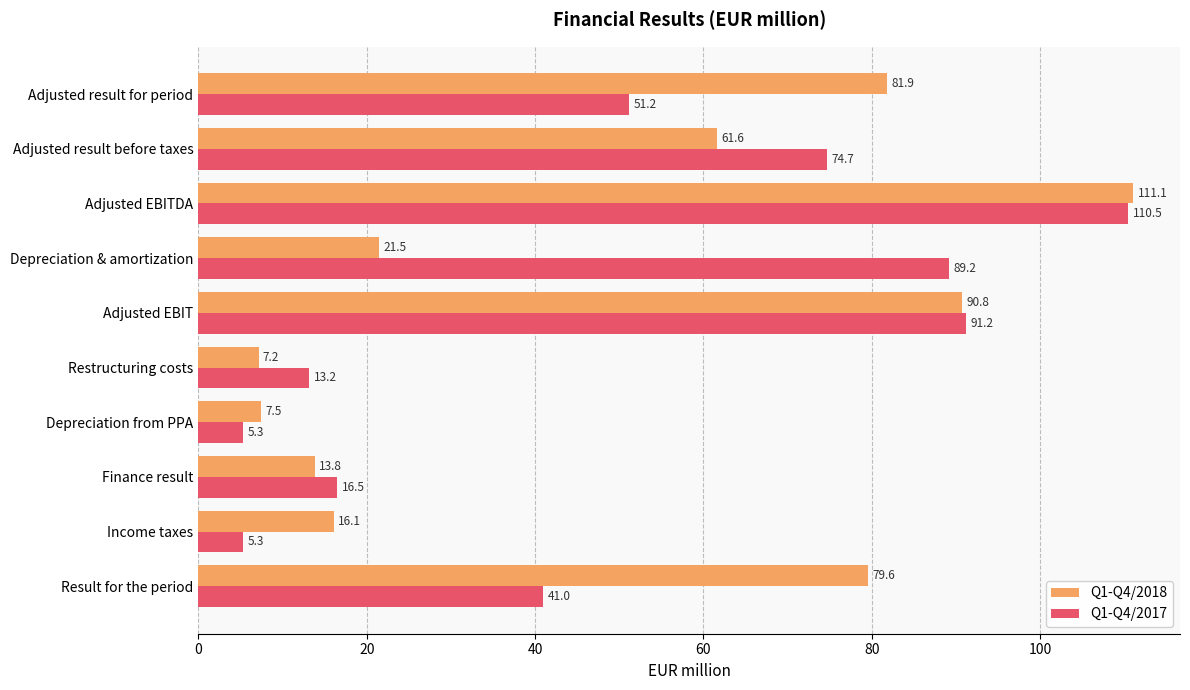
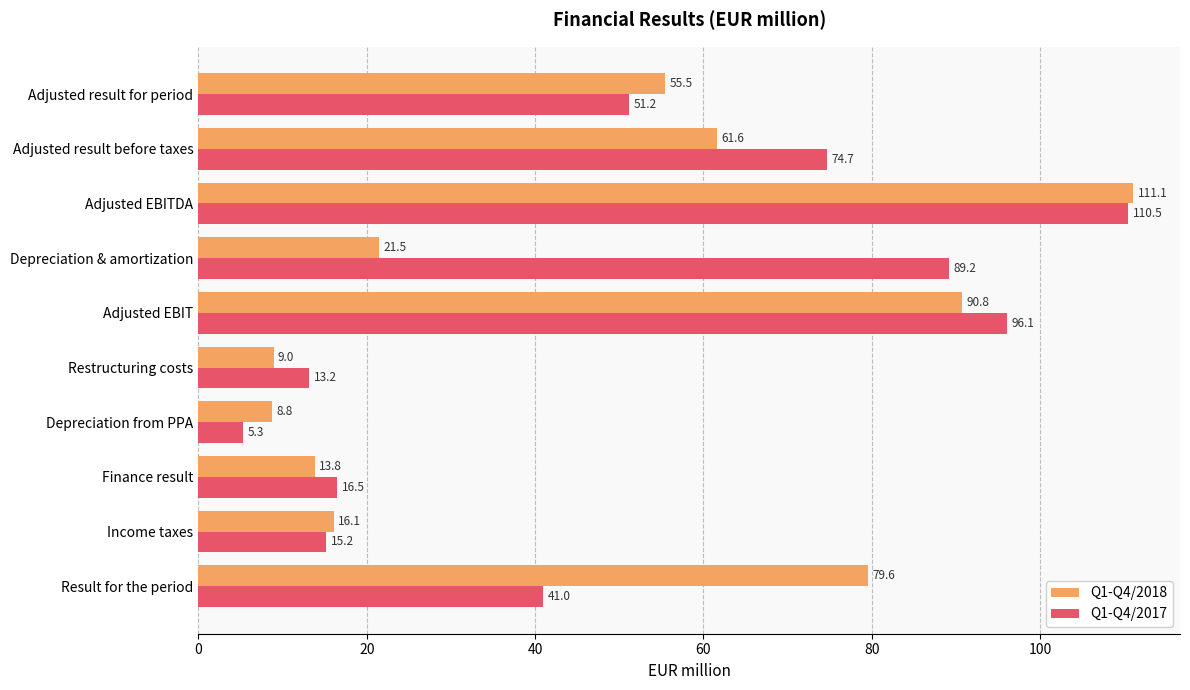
  {
    "Q1-Q4/2018": {
-     "Adjusted result for period": 81.9,
+     "Adjusted result for period": 55.5,
      "Adjusted result before taxes": 61.6,
      "Adjusted EBITDA": 111.1,
      "Depreciation & amortization": 21.5,
      "Adjusted EBIT": 90.8,
-     "Restructuring costs": 7.2,
-     "Depreciation from PPA": 7.5,
+     "Restructuring costs": 9.0,
+     "Depreciation from PPA": 8.8,
      "Finance result": 13.8,
      "Income taxes": 16.1,
      "Result for the period": 79.6
    },
    "Q1-Q4/2017": {
      "Adjusted result for period": 51.2,
      "Adjusted result before taxes": 74.7,
      "Adjusted EBITDA": 110.5,
      "Depreciation & amortization": 89.2,
-     "Adjusted EBIT": 91.2,
+     "Adjusted EBIT": 96.1,
      "Restructuring costs": 13.2,
      "Depreciation from PPA": 5.3,
      "Finance result": 16.5,
-     "Income taxes": 5.3,
+     "Income taxes": 15.2,
      "Result for the period": 41.0
    }
  }
